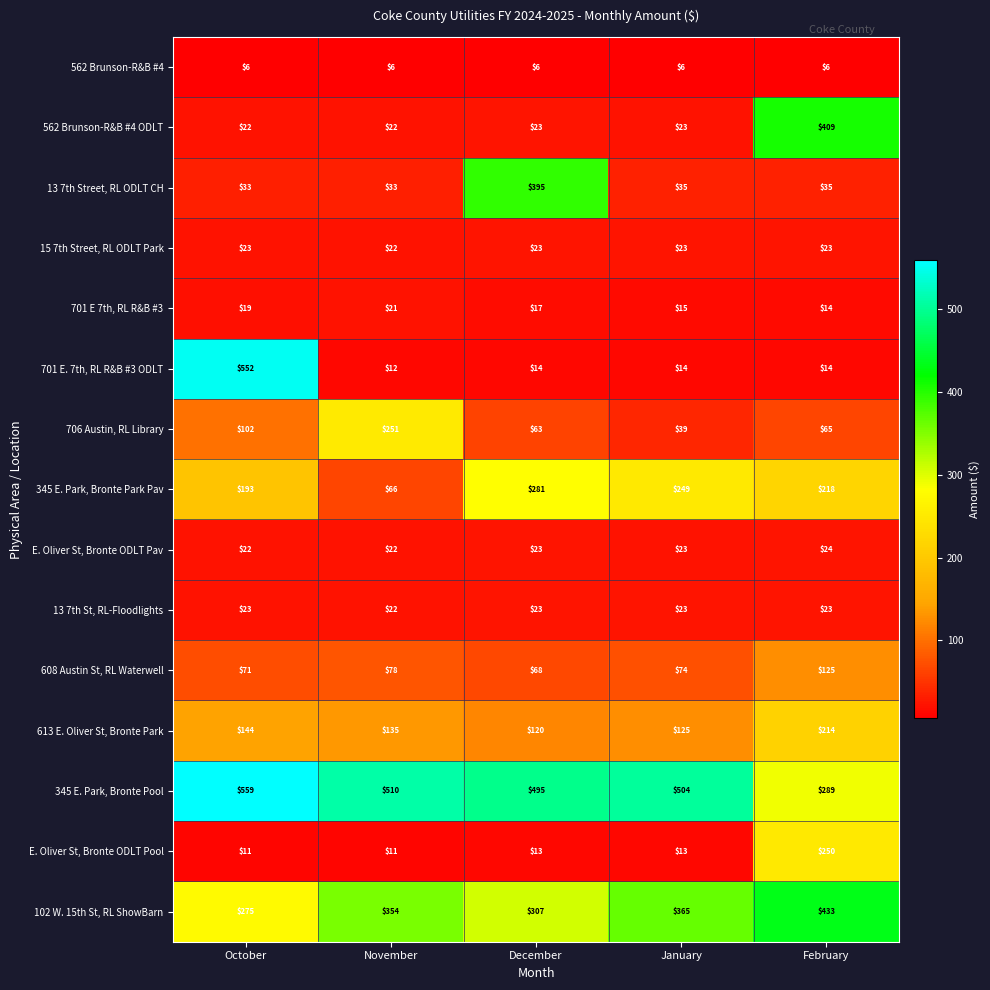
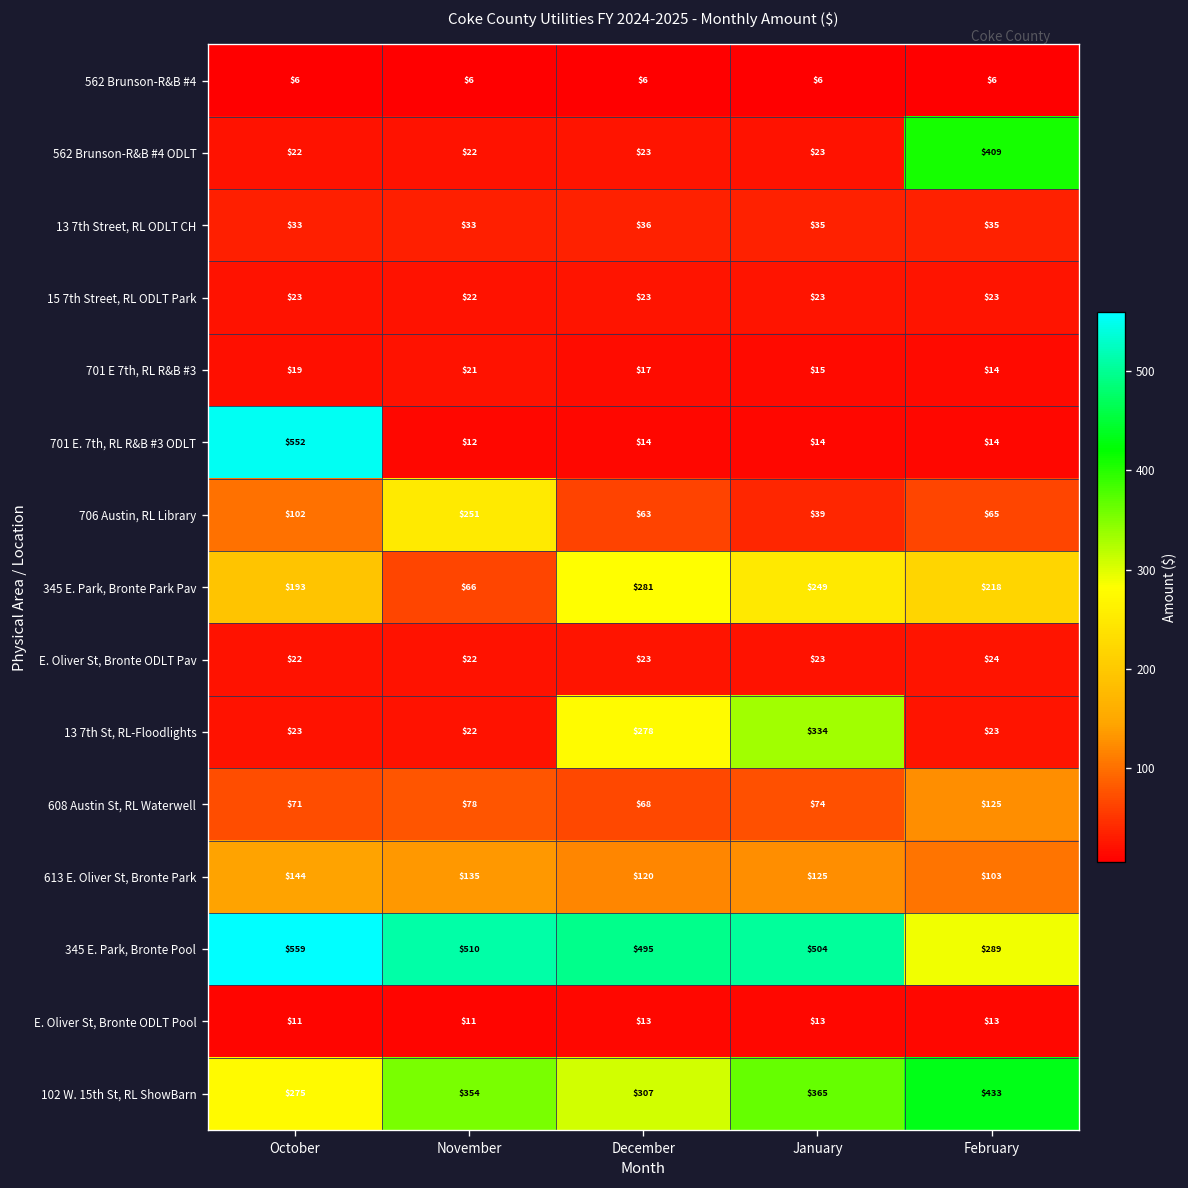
  {
    "562 Brunson-R&B #4": {
      "October": "$6",
      "November": "$6",
      "December": "$6",
      "January": "$6",
      "February": "$6"
    },
    "562 Brunson-R&B #4 ODLT": {
      "October": "$22",
      "November": "$22",
      "December": "$23",
      "January": "$23",
      "February": "$409"
    },
    "13 7th Street, RL ODLT CH": {
      "October": "$33",
      "November": "$33",
-     "December": "$395",
+     "December": "$36",
      "January": "$35",
      "February": "$35"
    },
    "15 7th Street, RL ODLT Park": {
      "October": "$23",
      "November": "$22",
      "December": "$23",
      "January": "$23",
      "February": "$23"
    },
    "701 E 7th, RL R&B #3": {
      "October": "$19",
      "November": "$21",
      "December": "$17",
      "January": "$15",
      "February": "$14"
    },
    "701 E. 7th, RL R&B #3 ODLT": {
      "October": "$552",
      "November": "$12",
      "December": "$14",
      "January": "$14",
      "February": "$14"
    },
    "706 Austin, RL Library": {
      "October": "$102",
      "November": "$251",
      "December": "$63",
      "January": "$39",
      "February": "$65"
    },
    "345 E. Park, Bronte Park Pav": {
      "October": "$193",
      "November": "$66",
      "December": "$281",
      "January": "$249",
      "February": "$218"
    },
    "E. Oliver St, Bronte ODLT Pav": {
      "October": "$22",
      "November": "$22",
      "December": "$23",
      "January": "$23",
      "February": "$24"
    },
    "13 7th St, RL-Floodlights": {
      "October": "$23",
      "November": "$22",
-     "December": "$23",
-     "January": "$23",
+     "December": "$278",
+     "January": "$334",
      "February": "$23"
    },
    "608 Austin St, RL Waterwell": {
      "October": "$71",
      "November": "$78",
      "December": "$68",
      "January": "$74",
      "February": "$125"
    },
    "613 E. Oliver St, Bronte Park": {
      "October": "$144",
      "November": "$135",
      "December": "$120",
      "January": "$125",
-     "February": "$214"
+     "February": "$103"
    },
    "345 E. Park, Bronte Pool": {
      "October": "$559",
      "November": "$510",
      "December": "$495",
      "January": "$504",
      "February": "$289"
    },
    "E. Oliver St, Bronte ODLT Pool": {
      "October": "$11",
      "November": "$11",
      "December": "$13",
      "January": "$13",
-     "February": "$250"
+     "February": "$13"
    },
    "102 W. 15th St, RL ShowBarn": {
      "October": "$275",
      "November": "$354",
      "December": "$307",
      "January": "$365",
      "February": "$433"
    }
  }
